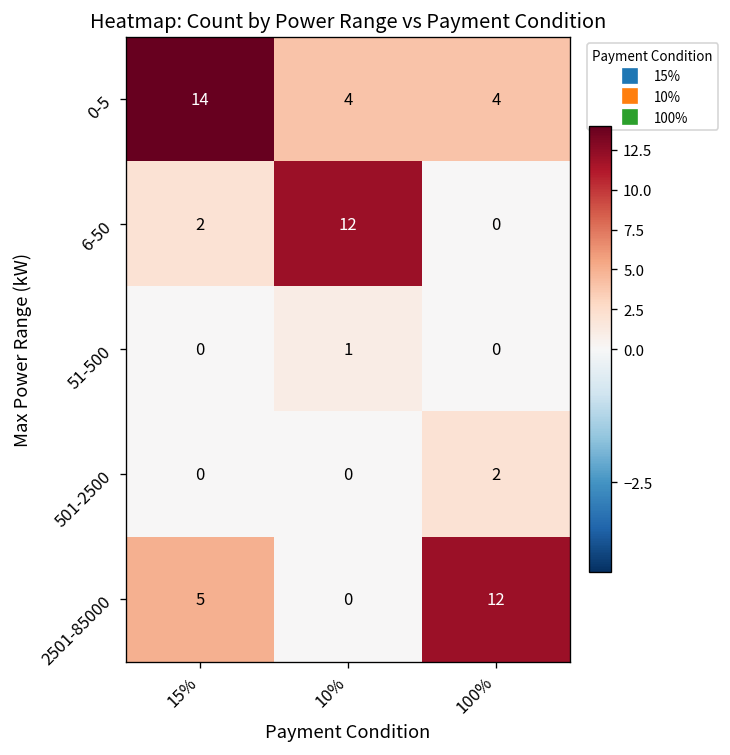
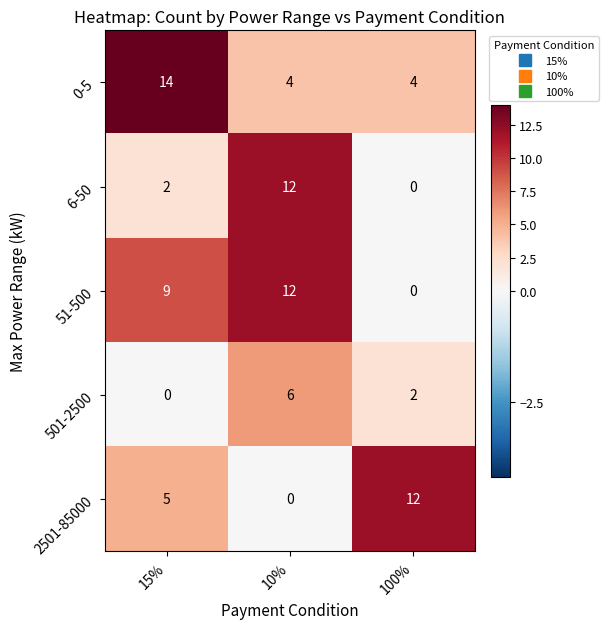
  {
    "0-5": {
      "15%": 14,
      "10%": 4,
      "100%": 4
    },
    "6-50": {
      "15%": 2,
      "10%": 12,
      "100%": 0
    },
    "51-500": {
-     "15%": 0,
-     "10%": 1,
+     "15%": 9,
+     "10%": 12,
      "100%": 0
    },
    "501-2500": {
      "15%": 0,
-     "10%": 0,
+     "10%": 6,
      "100%": 2
    },
    "2501-85000": {
      "15%": 5,
      "10%": 0,
      "100%": 12
    }
  }
